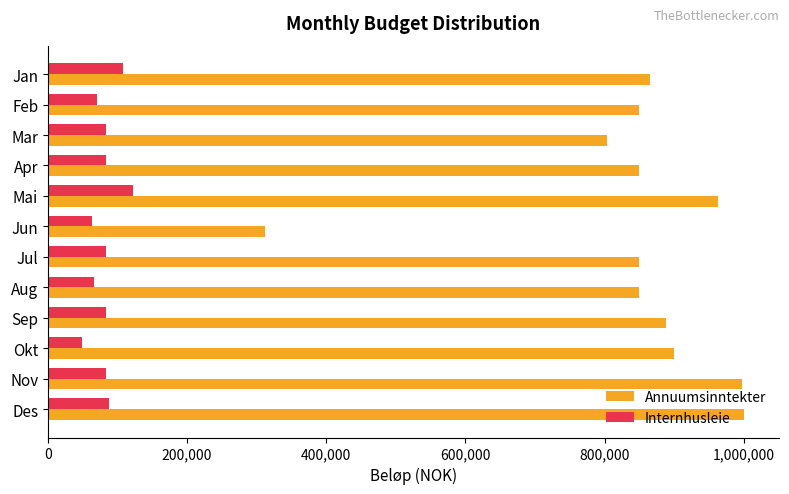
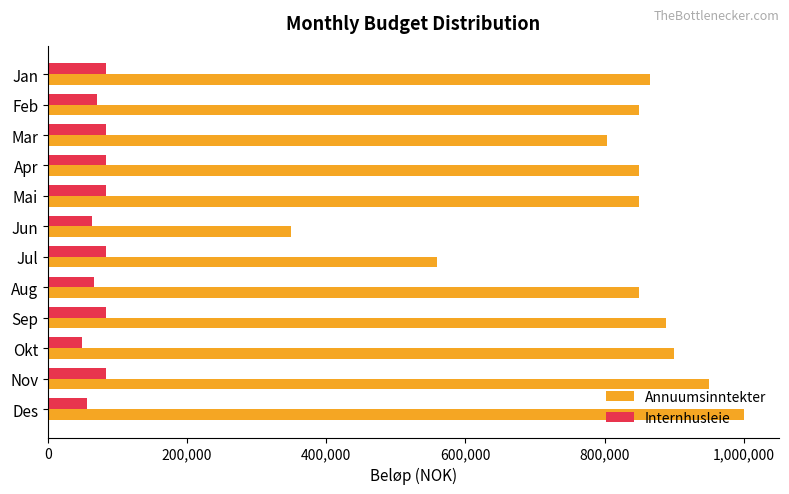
  {
    "Annuumsinntekter": {
      "Jan": "870,000",
      "Feb": "850,000",
      "Mar": "800,000",
      "Apr": "850,000",
-     "Mai": "960,000",
-     "Jun": "310,000",
-     "Jul": "850,000",
+     "Mai": "850,000",
+     "Jun": "350,000",
+     "Jul": "560,000",
      "Aug": "850,000",
      "Sep": "890,000",
      "Okt": "900,000",
-     "Nov": "1,000,000",
+     "Nov": "950,000",
      "Des": "1,000,000"
    },
    "Internhusleie": {
-     "Jan": "110,000",
+     "Jan": "80,000",
      "Feb": "70,000",
      "Mar": "80,000",
      "Apr": "80,000",
-     "Mai": "120,000",
+     "Mai": "80,000",
      "Jun": "60,000",
      "Jul": "80,000",
      "Aug": "70,000",
      "Sep": "80,000",
      "Okt": "50,000",
      "Nov": "80,000",
-     "Des": "90,000"
+     "Des": "60,000"
    }
  }
